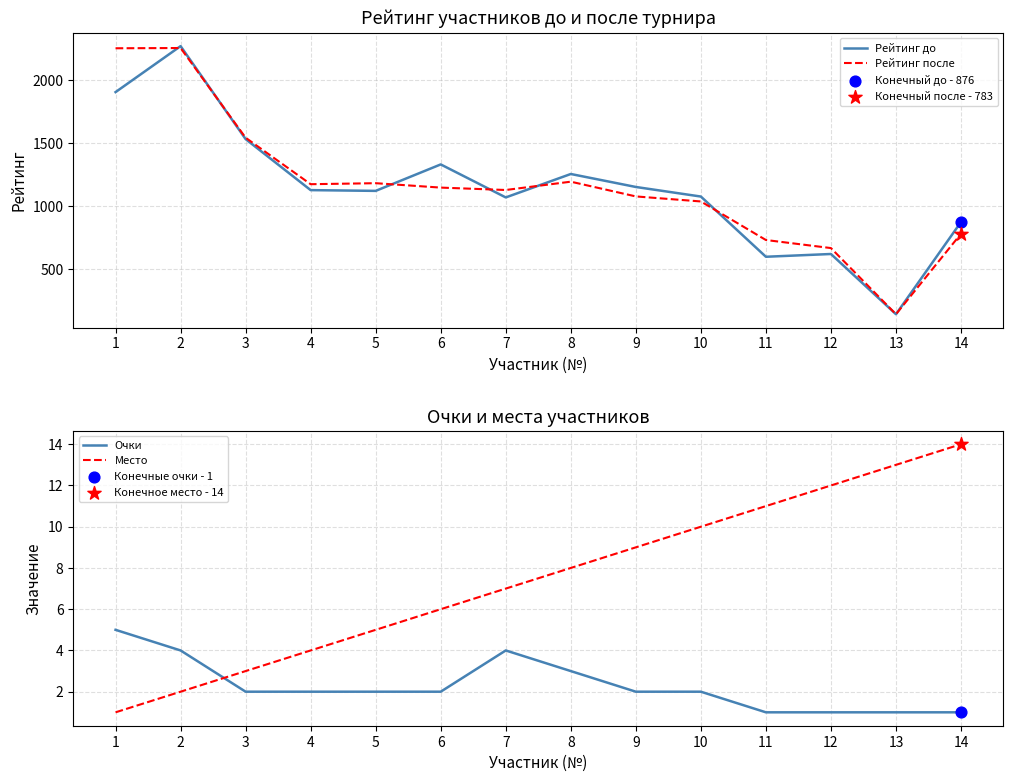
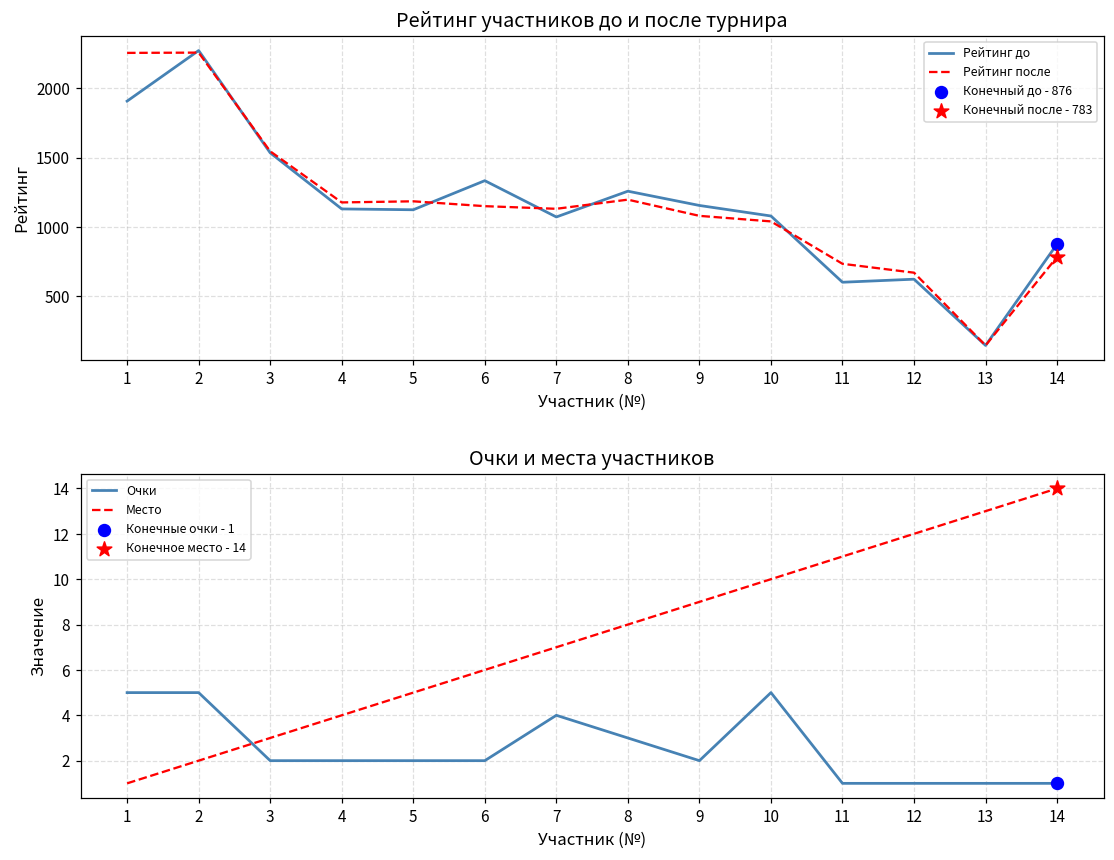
  {
    "Рейтинг участников до и после турнира": {
      "Рейтинг до": {
        "1": 1910,
        "4": 1130,
        "5": 1120,
        "6": 1330,
        "7": 1070,
        "8": 1260,
        "9": 1150,
        "10": 1080,
        "11": 600,
        "12": 620
      }
    },
    "Очки и места участников": {
      "Очки": {
        "1": 5,
-       "2": 4,
+       "2": 5,
        "3": 2,
        "4": 2,
        "5": 2,
        "6": 2,
        "7": 4,
        "8": 3,
        "9": 2,
-       "10": 2,
+       "10": 5,
        "11": 1,
        "12": 1,
        "13": 1
      }
    }
  }
